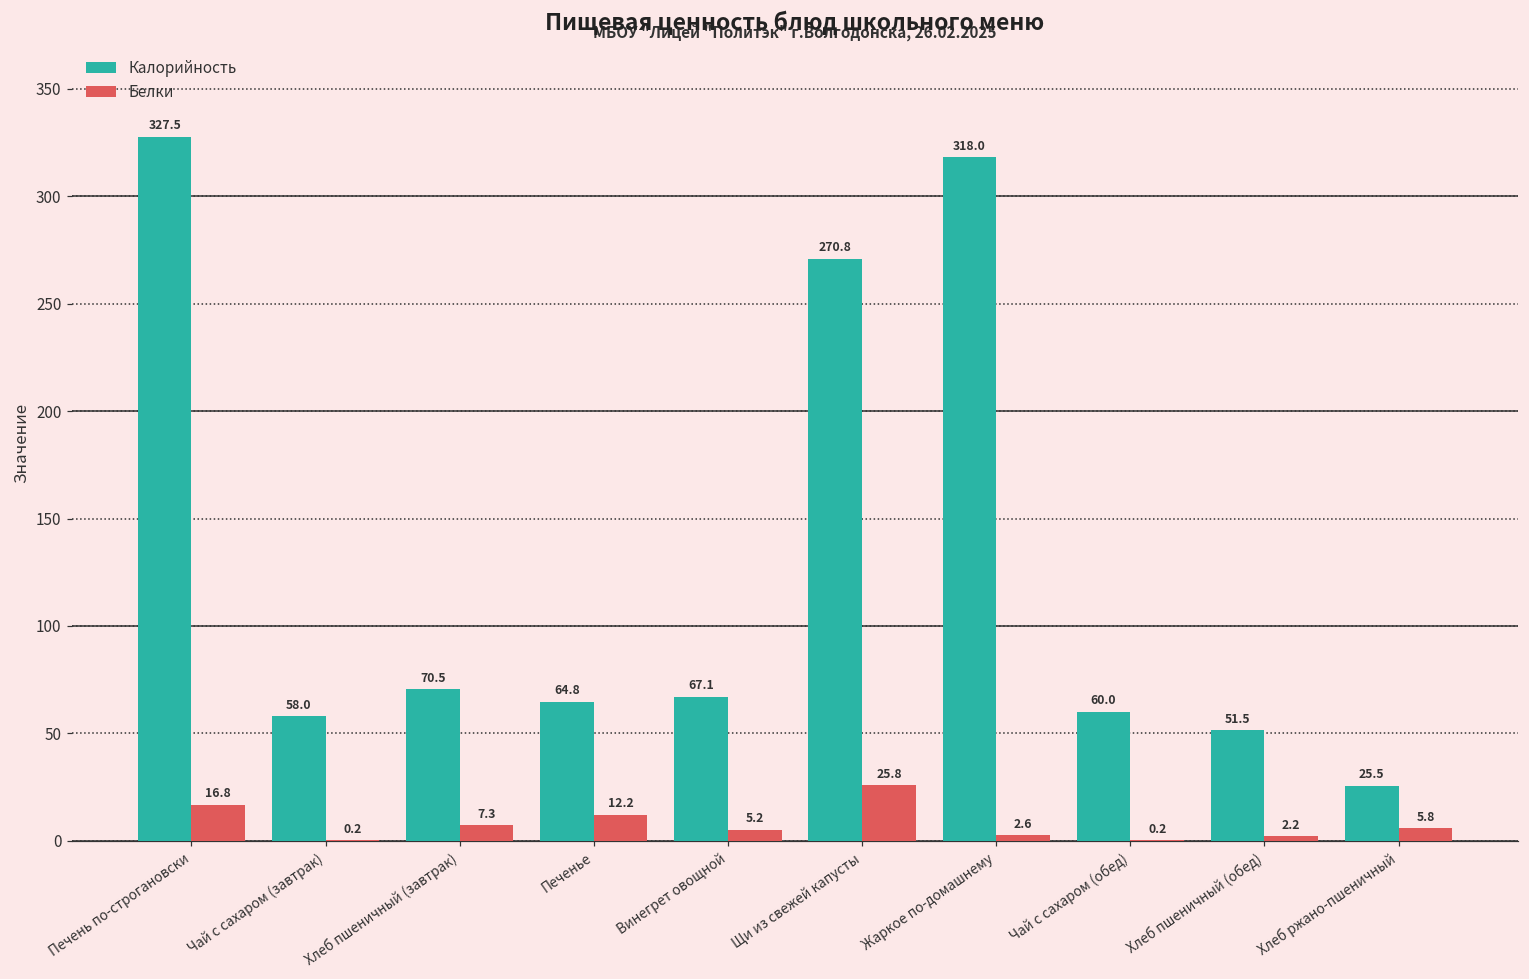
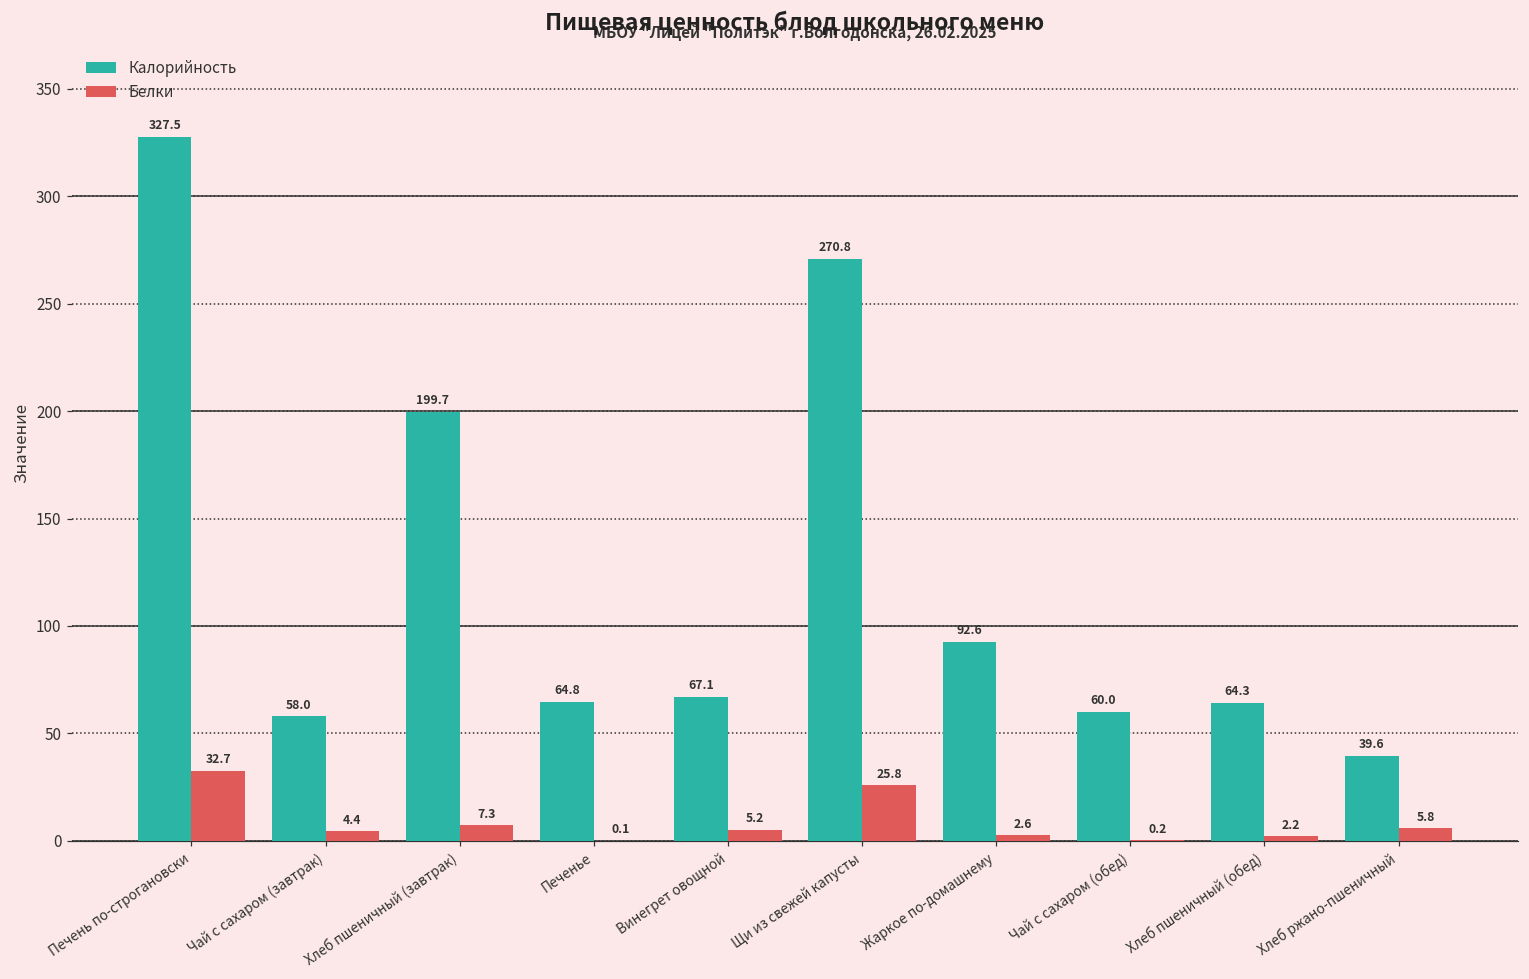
  {
    "Калорийность": {
      "Печень по-строгановски": 327.5,
      "Чай с сахаром (завтрак)": 58.0,
-     "Хлеб пшеничный (завтрак)": 70.5,
+     "Хлеб пшеничный (завтрак)": 199.7,
      "Печенье": 64.8,
      "Винегрет овощной": 67.1,
      "Щи из свежей капусты": 270.8,
-     "Жаркое по-домашнему": 318.0,
+     "Жаркое по-домашнему": 92.6,
      "Чай с сахаром (обед)": 60.0,
-     "Хлеб пшеничный (обед)": 51.5,
-     "Хлеб ржано-пшеничный": 25.5
+     "Хлеб пшеничный (обед)": 64.3,
+     "Хлеб ржано-пшеничный": 39.6
    },
    "Белки": {
-     "Печень по-строгановски": 16.8,
-     "Чай с сахаром (завтрак)": 0.2,
+     "Печень по-строгановски": 32.7,
+     "Чай с сахаром (завтрак)": 4.4,
      "Хлеб пшеничный (завтрак)": 7.3,
-     "Печенье": 12.2,
+     "Печенье": 0.1,
      "Винегрет овощной": 5.2,
      "Щи из свежей капусты": 25.8,
      "Жаркое по-домашнему": 2.6,
      "Чай с сахаром (обед)": 0.2,
      "Хлеб пшеничный (обед)": 2.2,
      "Хлеб ржано-пшеничный": 5.8
    }
  }
